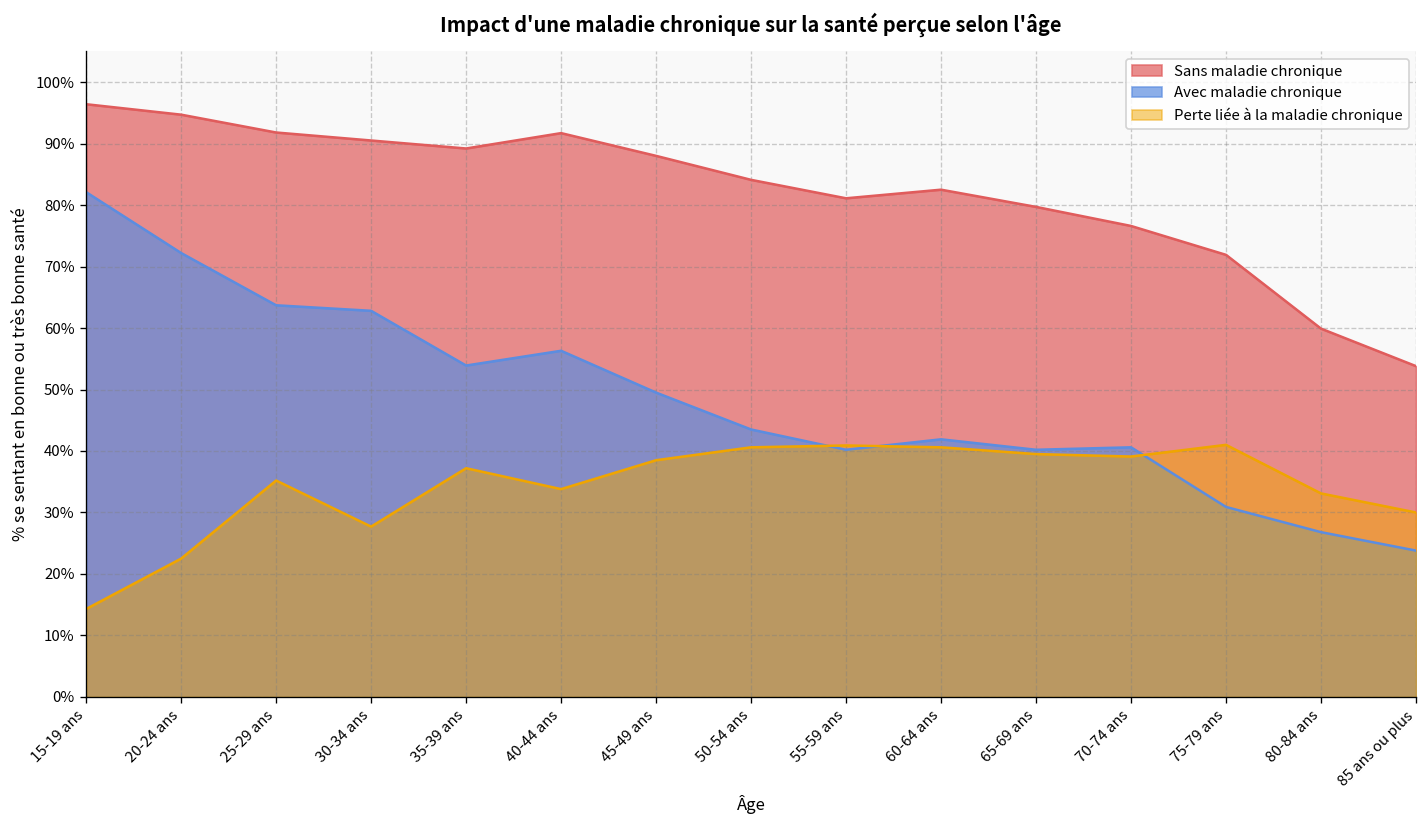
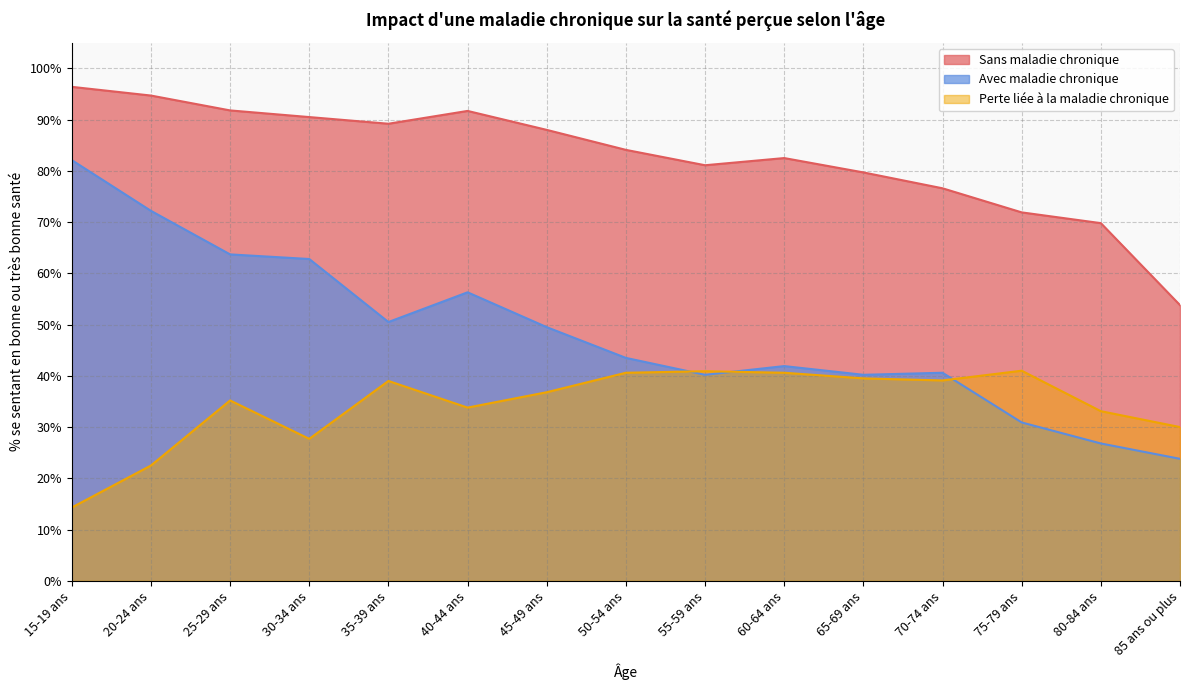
  {
    "Sans maladie chronique": {
      "15-19 ans": "96%",
      "20-24 ans": "95%",
      "25-29 ans": "92%",
      "30-34 ans": "91%",
      "35-39 ans": "89%",
      "40-44 ans": "92%",
      "45-49 ans": "88%",
      "50-54 ans": "84%",
      "55-59 ans": "81%",
      "60-64 ans": "83%",
      "65-69 ans": "80%",
      "70-74 ans": "77%",
      "75-79 ans": "72%",
-     "80-84 ans": "60%",
+     "80-84 ans": "70%",
      "85 ans ou plus": "54%"
    },
    "Avec maladie chronique": {
      "15-19 ans": "82%",
      "20-24 ans": "72%",
      "25-29 ans": "64%",
      "30-34 ans": "63%",
-     "35-39 ans": "54%",
+     "35-39 ans": "51%",
      "40-44 ans": "56%",
      "45-49 ans": "50%",
      "50-54 ans": "44%",
      "55-59 ans": "40%",
      "60-64 ans": "42%",
      "65-69 ans": "40%",
      "70-74 ans": "41%",
      "75-79 ans": "31%",
      "80-84 ans": "27%",
      "85 ans ou plus": "24%"
    },
    "Perte liée à la maladie chronique": {
      "15-19 ans": "14%",
      "20-24 ans": "23%",
      "25-29 ans": "35%",
      "30-34 ans": "28%",
-     "35-39 ans": "37%",
+     "35-39 ans": "39%",
      "40-44 ans": "34%",
-     "45-49 ans": "39%",
+     "45-49 ans": "37%",
      "50-54 ans": "41%",
      "55-59 ans": "41%",
      "60-64 ans": "41%",
      "65-69 ans": "40%",
      "70-74 ans": "39%",
      "75-79 ans": "41%",
      "80-84 ans": "33%",
      "85 ans ou plus": "30%"
    }
  }
